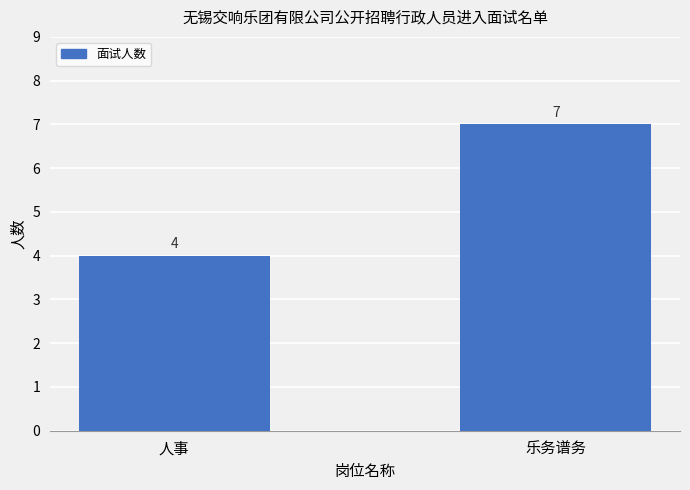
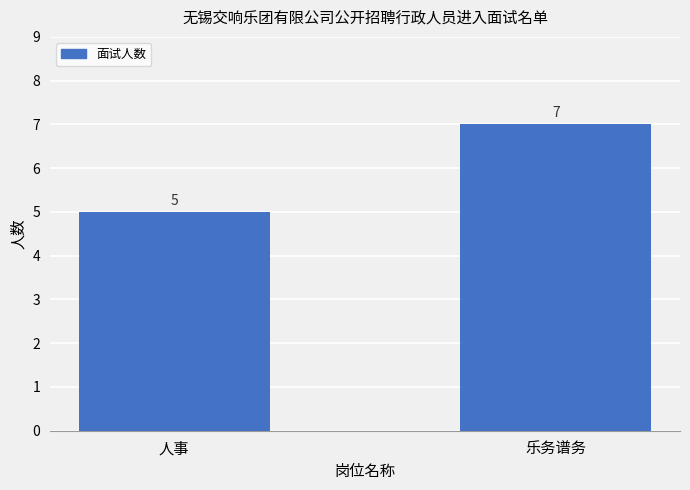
  {
-   "人事": 4,
+   "人事": 5,
    "乐务谱务": 7
  }
